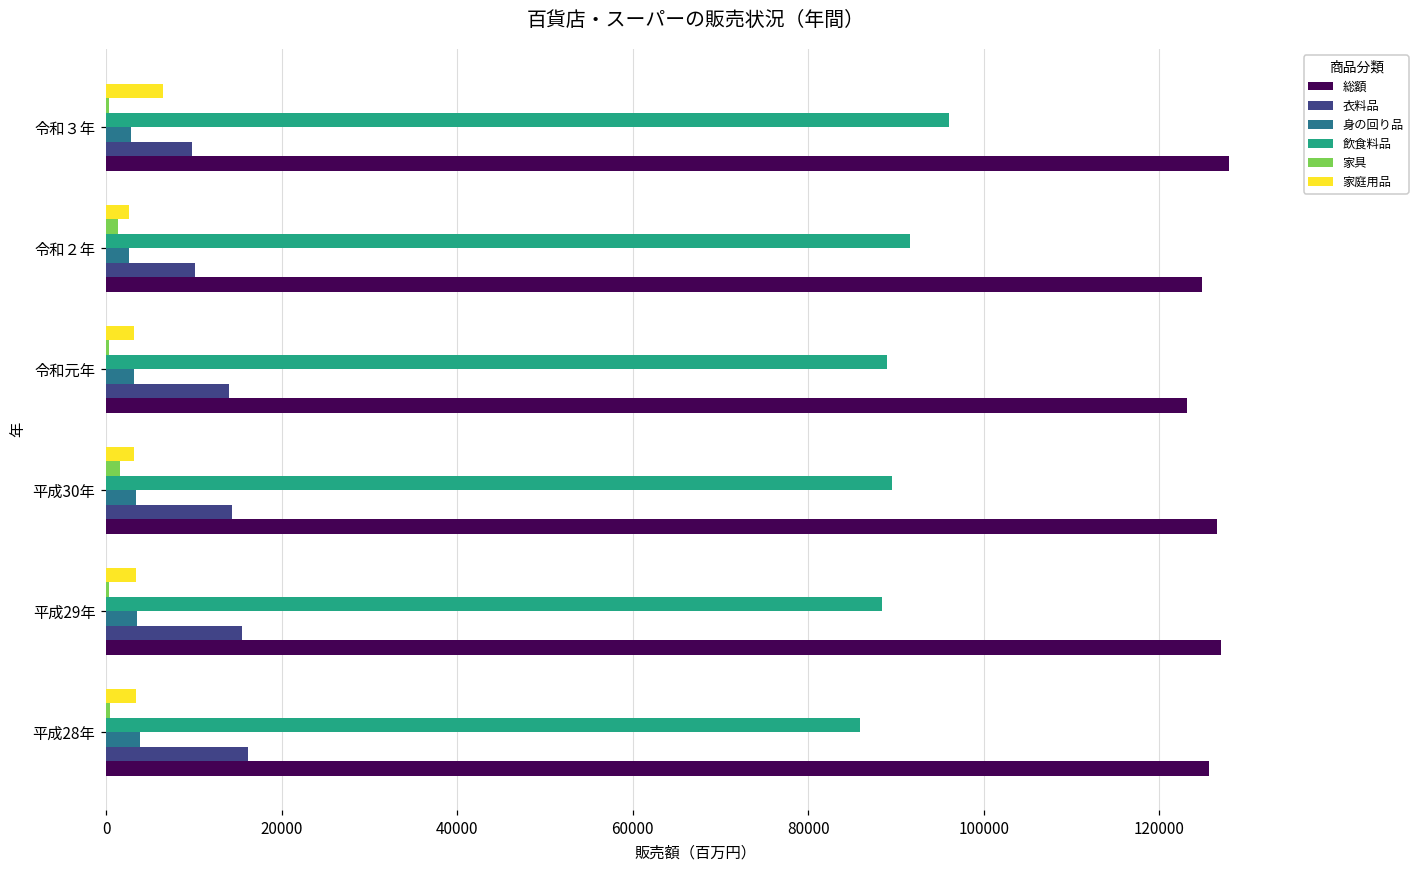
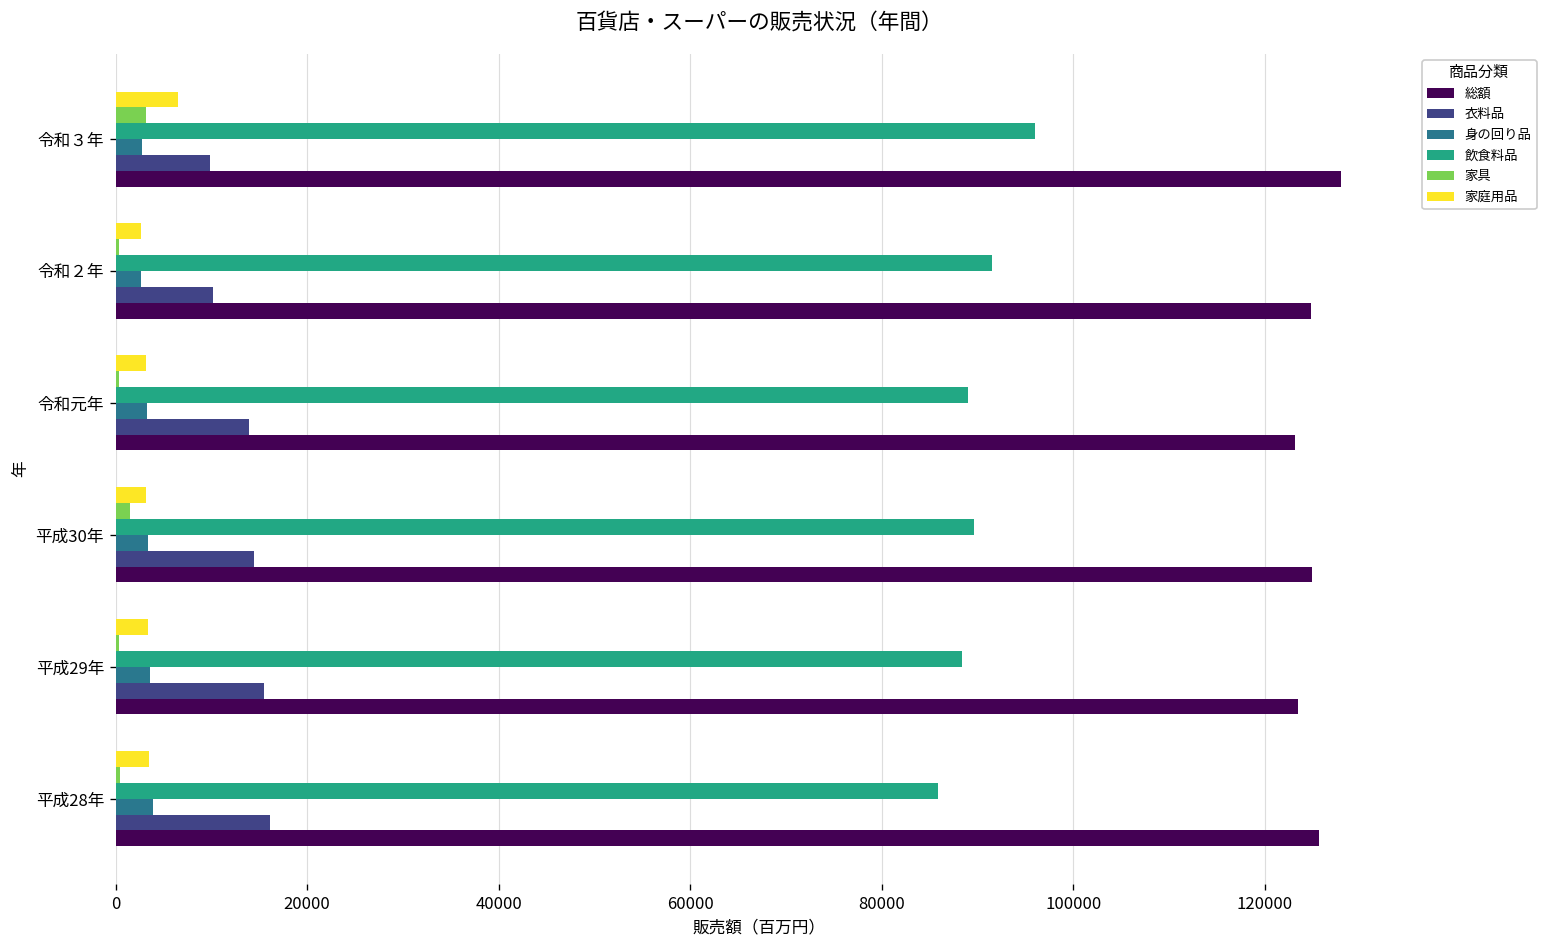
  {
    "総額": {
      "令和３年": 128000,
      "令和２年": 125000,
      "令和元年": 123000,
-     "平成30年": 127000,
-     "平成29年": 127000,
+     "平成30年": 125000,
+     "平成29年": 123000,
      "平成28年": 126000
    },
    "家具": {
-     "令和３年": 0,
-     "令和２年": 1000,
+     "令和３年": 3000,
+     "令和２年": 0,
      "令和元年": 0,
      "平成30年": 2000,
      "平成29年": 0,
      "平成28年": 0
    },
    "家庭用品": {
      "令和３年": 6000,
      "令和２年": 3000,
      "令和元年": 3000,
      "平成30年": 3000,
      "平成29年": 3000,
      "平成28年": 3000
    }
  }
